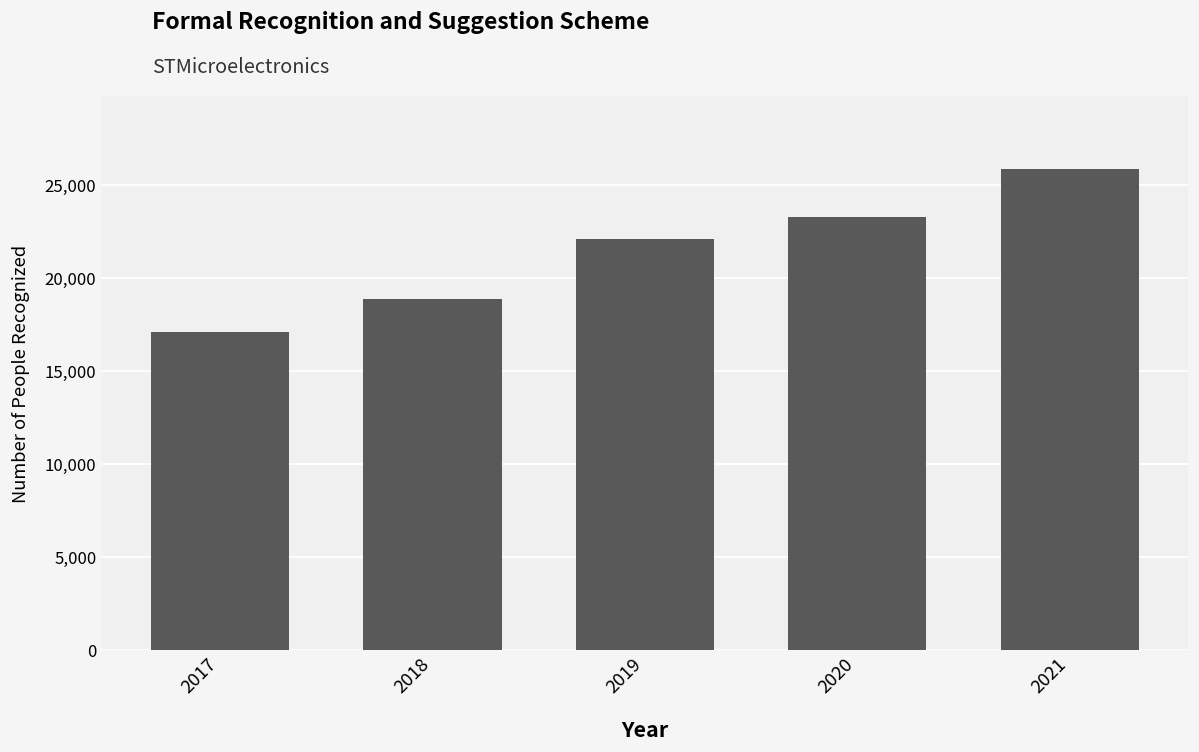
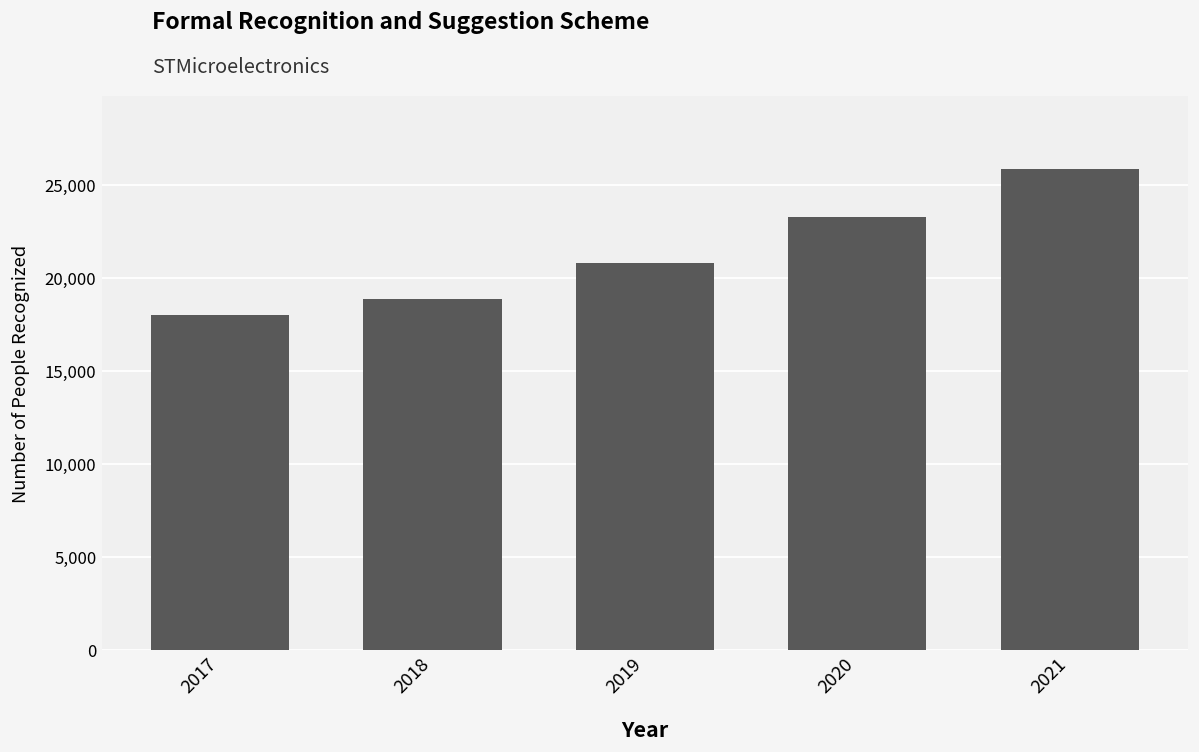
  {
-   "2017": "17,100",
+   "2017": "18,000",
    "2018": "18,900",
-   "2019": "22,100",
+   "2019": "20,800",
    "2020": "23,300",
    "2021": "25,900"
  }
